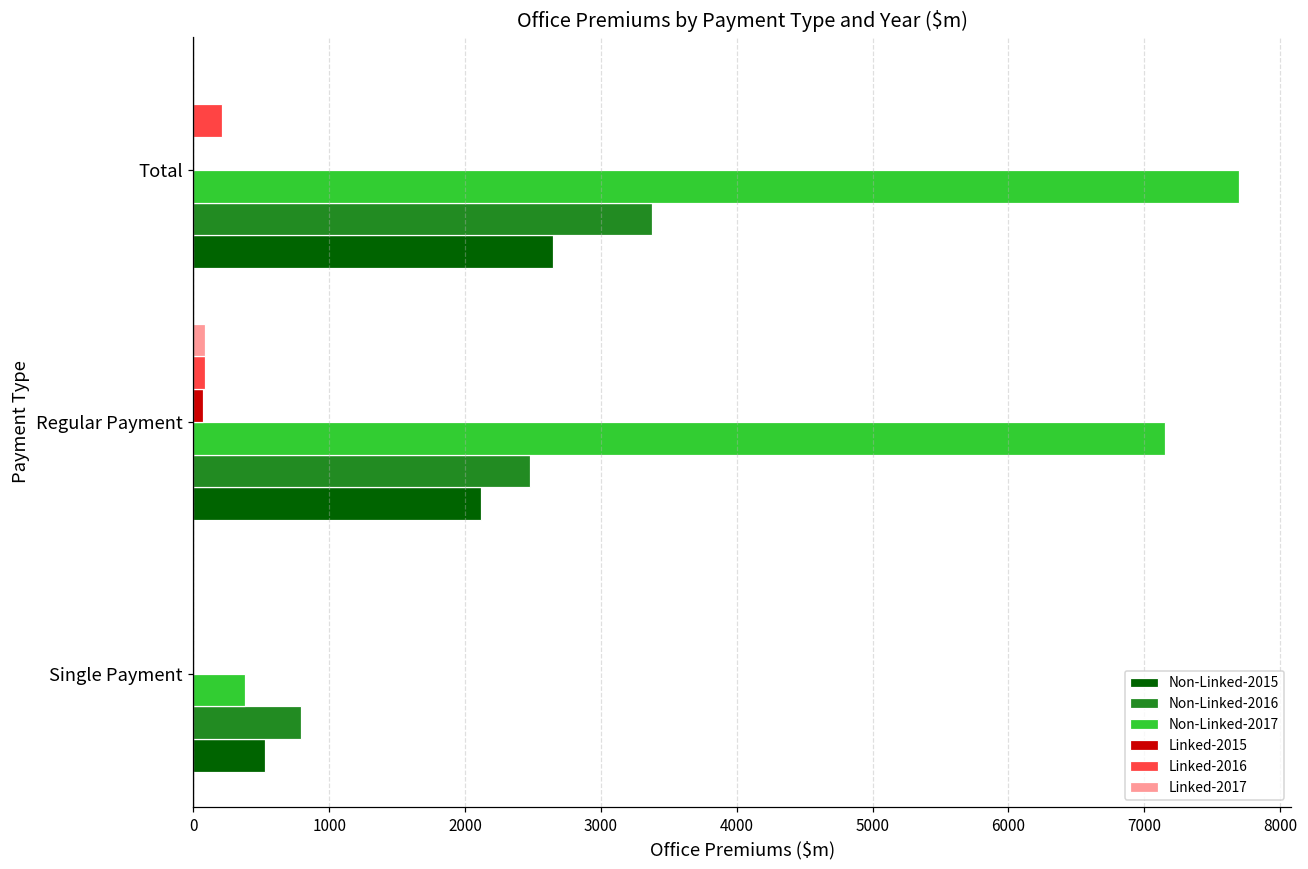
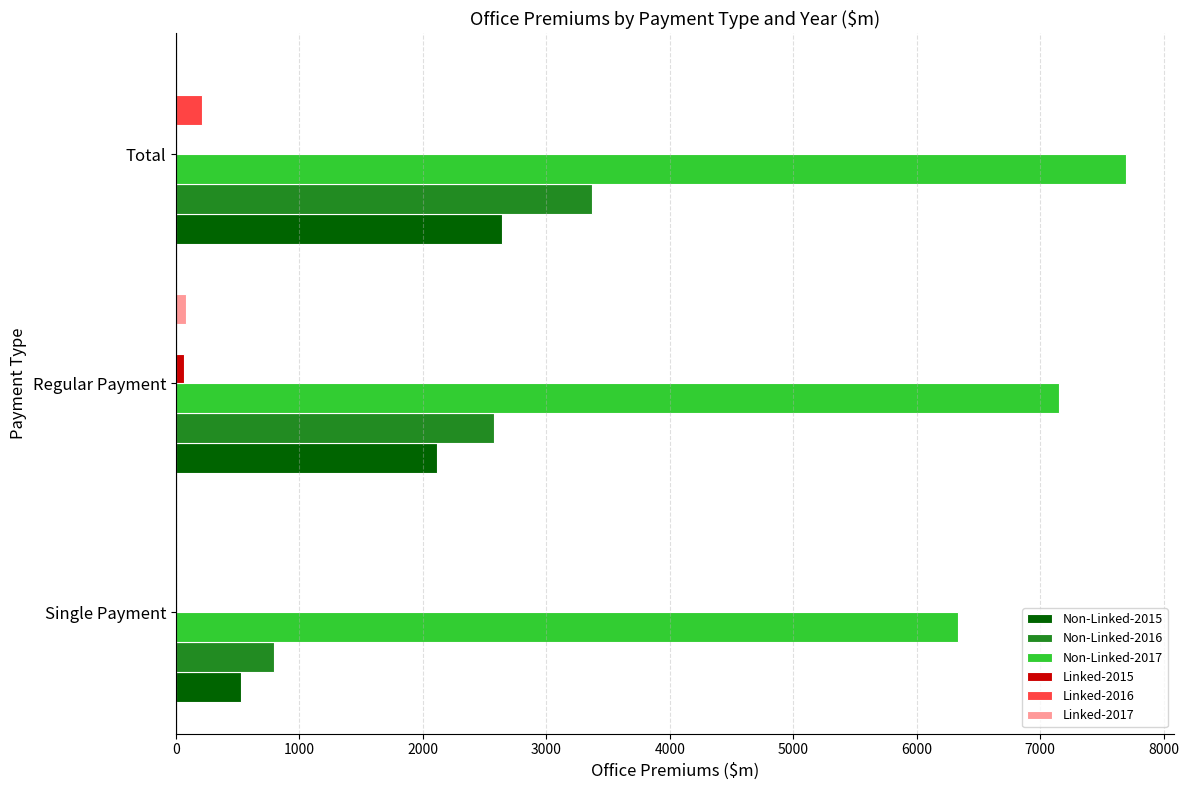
  {
    "Non-Linked-2015": {
      "Total": 2640,
      "Regular Payment": 2110,
      "Single Payment": 530
    },
    "Non-Linked-2016": {
      "Total": 3370,
-     "Regular Payment": 2480,
+     "Regular Payment": 2580,
      "Single Payment": 790
    },
    "Non-Linked-2017": {
      "Total": 7700,
      "Regular Payment": 7150,
-     "Single Payment": 380
+     "Single Payment": 6330
    },
    "Linked-2015": {
      "Regular Payment": 70
    },
    "Linked-2016": {
      "Total": 210,
-     "Regular Payment": 90
+     "Regular Payment": 0
    },
    "Linked-2017": {
      "Regular Payment": 90
    }
  }
